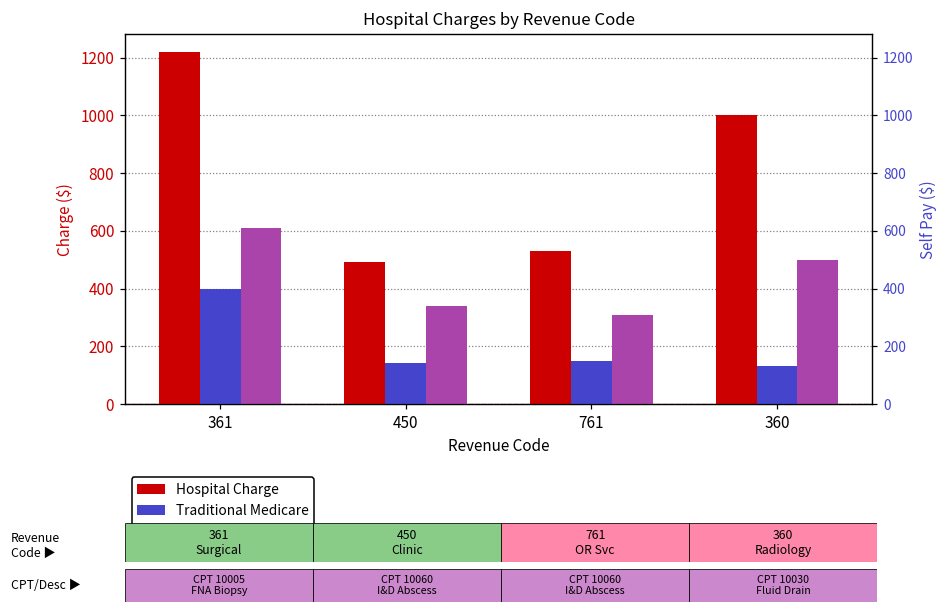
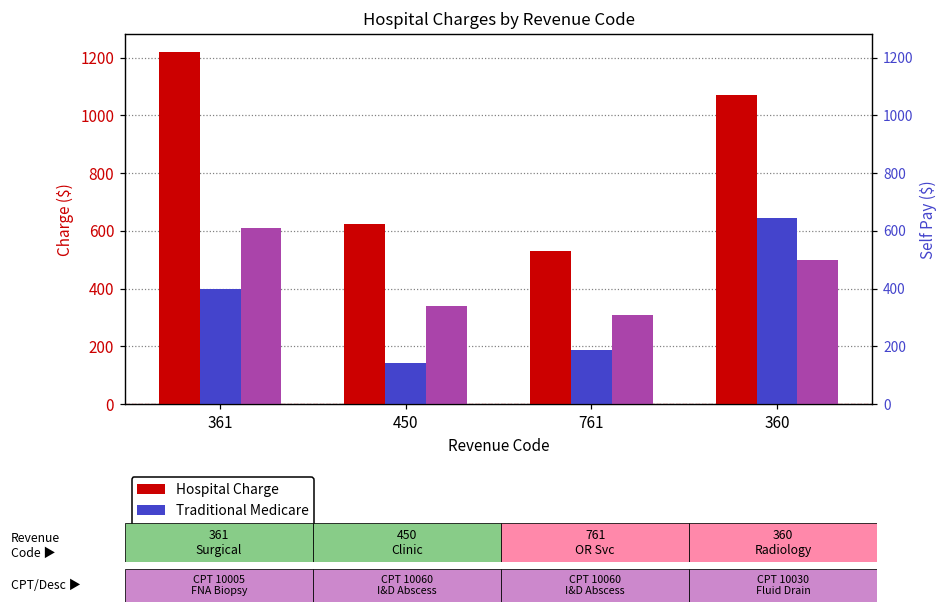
  {
    "Hospital Charge": {
      "361": 1220,
-     "450": 490,
+     "450": 630,
      "761": 530,
-     "360": 1000
+     "360": 1070
    },
    "Traditional Medicare": {
      "361": 400,
      "450": 140,
-     "761": 150,
-     "360": 130
+     "761": 190,
+     "360": 640
    },
    "Self Pay": {
      "361": 610,
      "450": 340,
      "761": 310,
      "360": 500
    }
  }
